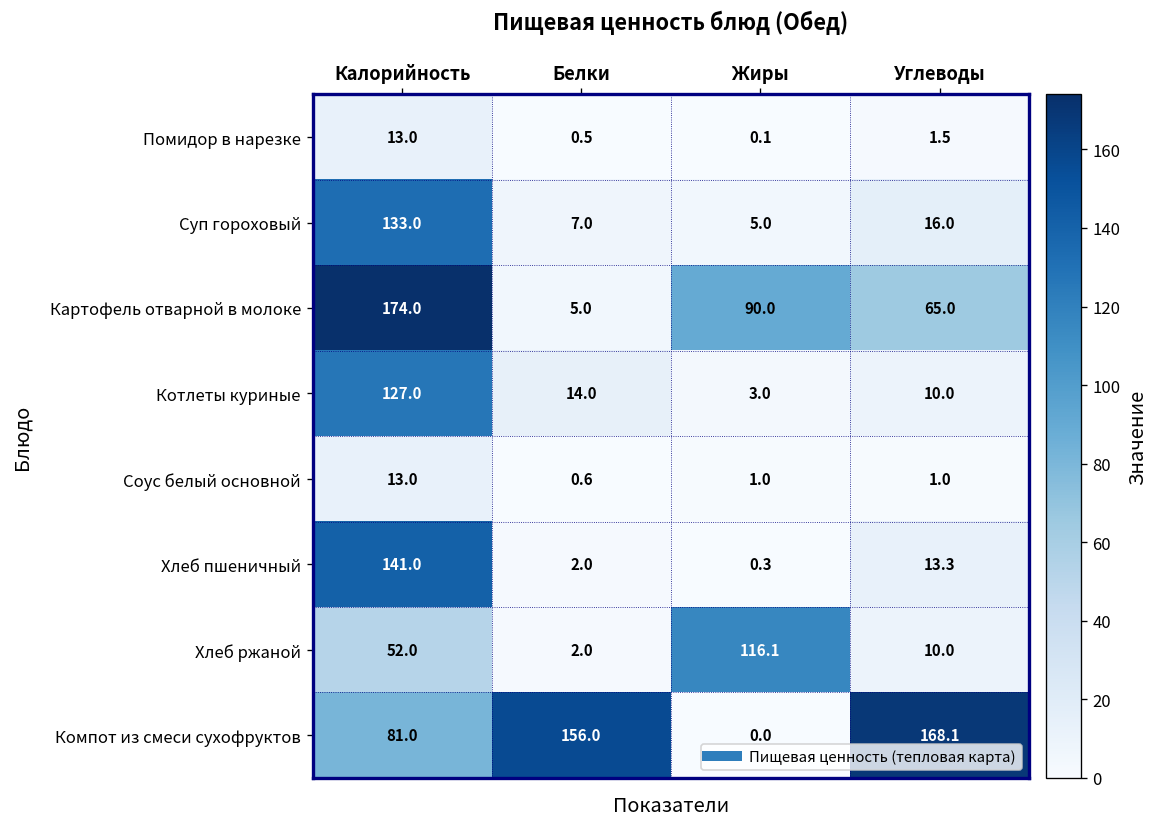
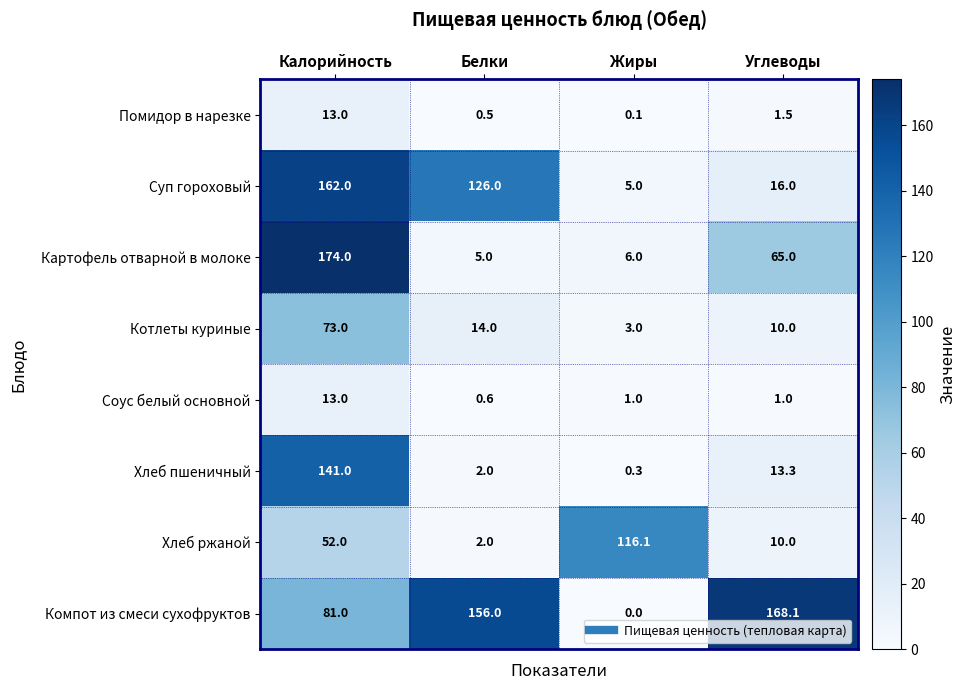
  {
    "Помидор в нарезке": {
      "Калорийность": 13.0,
      "Белки": 0.5,
      "Жиры": 0.1,
      "Углеводы": 1.5
    },
    "Суп гороховый": {
-     "Калорийность": 133.0,
-     "Белки": 7.0,
+     "Калорийность": 162.0,
+     "Белки": 126.0,
      "Жиры": 5.0,
      "Углеводы": 16.0
    },
    "Картофель отварной в молоке": {
      "Калорийность": 174.0,
      "Белки": 5.0,
-     "Жиры": 90.0,
+     "Жиры": 6.0,
      "Углеводы": 65.0
    },
    "Котлеты куриные": {
-     "Калорийность": 127.0,
+     "Калорийность": 73.0,
      "Белки": 14.0,
      "Жиры": 3.0,
      "Углеводы": 10.0
    },
    "Соус белый основной": {
      "Калорийность": 13.0,
      "Белки": 0.6,
      "Жиры": 1.0,
      "Углеводы": 1.0
    },
    "Хлеб пшеничный": {
      "Калорийность": 141.0,
      "Белки": 2.0,
      "Жиры": 0.3,
      "Углеводы": 13.3
    },
    "Хлеб ржаной": {
      "Калорийность": 52.0,
      "Белки": 2.0,
      "Жиры": 116.1,
      "Углеводы": 10.0
    },
    "Компот из смеси сухофруктов": {
      "Калорийность": 81.0,
      "Белки": 156.0
    }
  }
